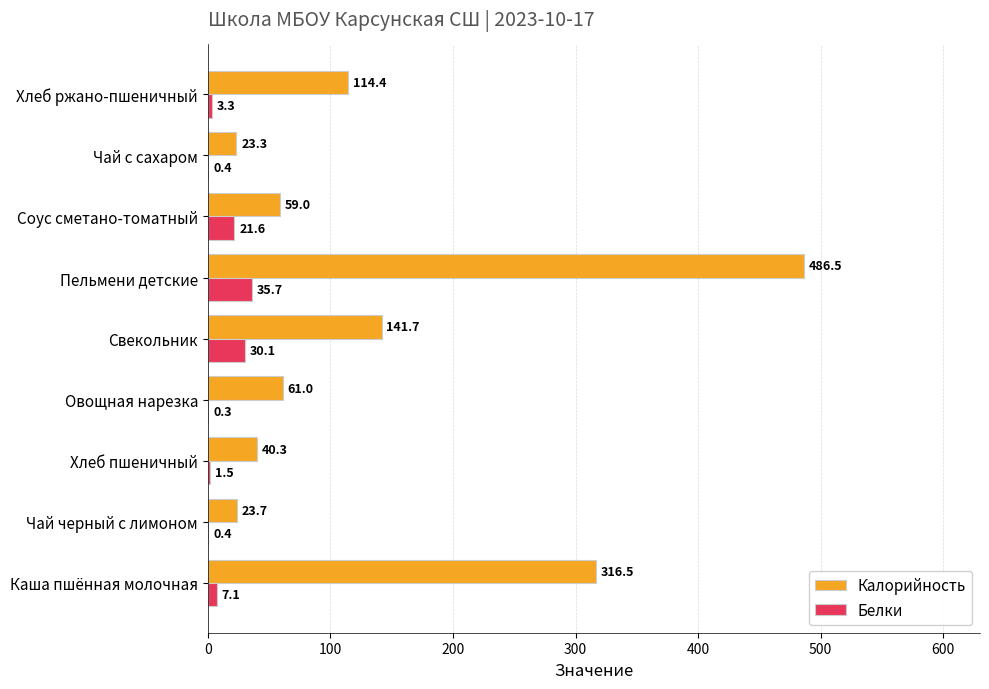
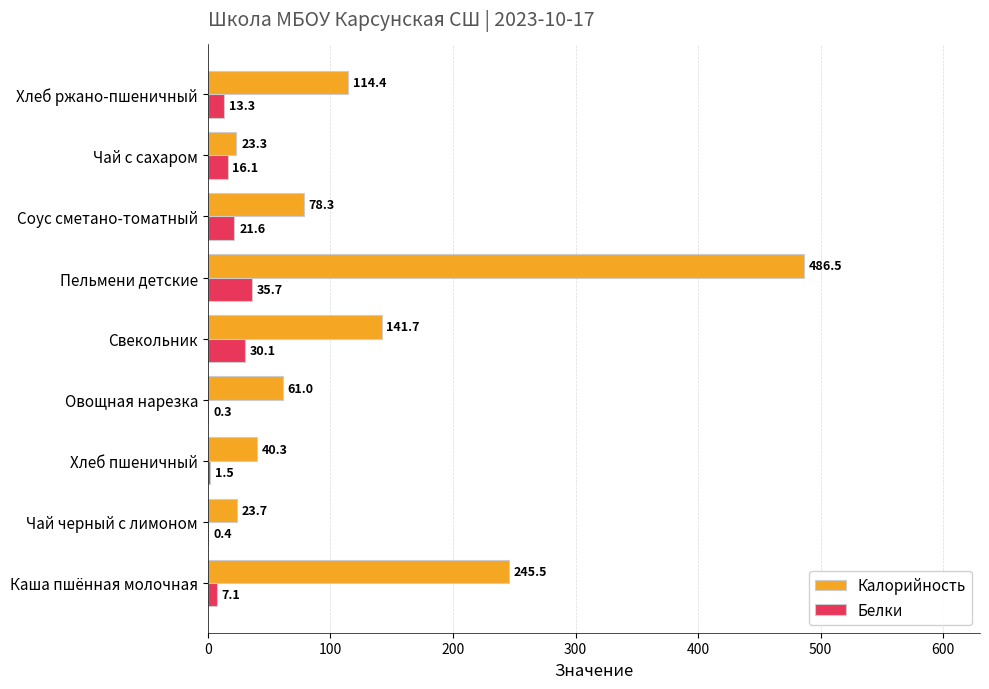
  {
    "Калорийность": {
      "Хлеб ржано-пшеничный": 114.4,
      "Чай с сахаром": 23.3,
-     "Соус сметано-томатный": 59.0,
+     "Соус сметано-томатный": 78.3,
      "Пельмени детские": 486.5,
      "Свекольник": 141.7,
      "Овощная нарезка": 61.0,
      "Хлеб пшеничный": 40.3,
      "Чай черный с лимоном": 23.7,
-     "Каша пшённая молочная": 316.5
+     "Каша пшённая молочная": 245.5
    },
    "Белки": {
-     "Хлеб ржано-пшеничный": 3.3,
-     "Чай с сахаром": 0.4,
+     "Хлеб ржано-пшеничный": 13.3,
+     "Чай с сахаром": 16.1,
      "Соус сметано-томатный": 21.6,
      "Пельмени детские": 35.7,
      "Свекольник": 30.1,
      "Овощная нарезка": 0.3,
      "Хлеб пшеничный": 1.5,
      "Чай черный с лимоном": 0.4,
      "Каша пшённая молочная": 7.1
    }
  }
